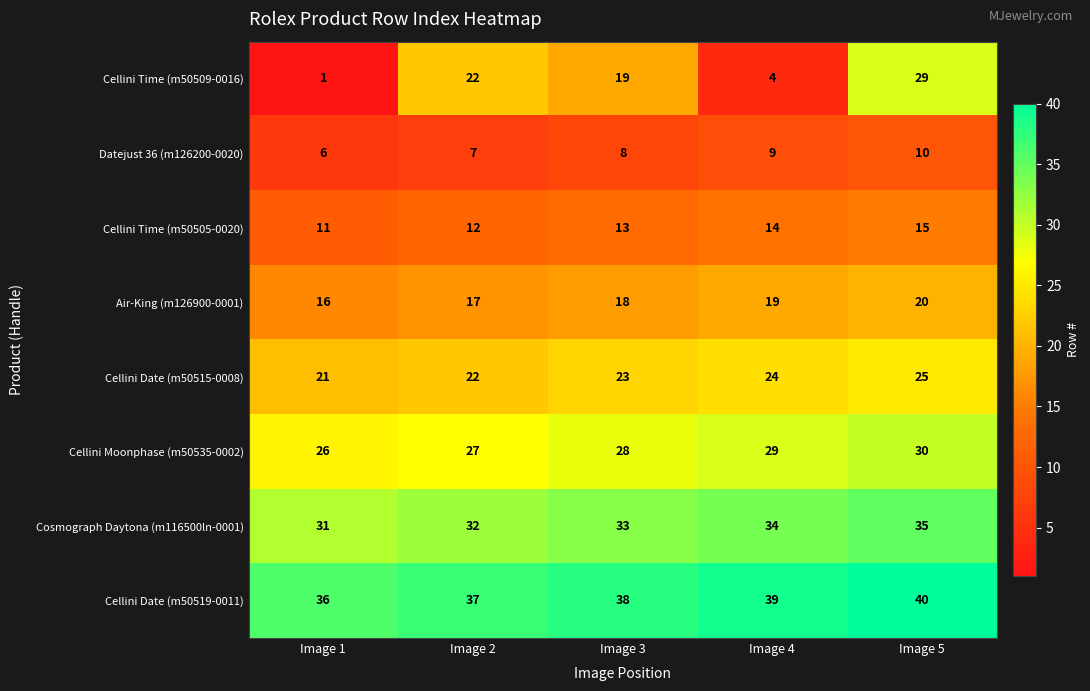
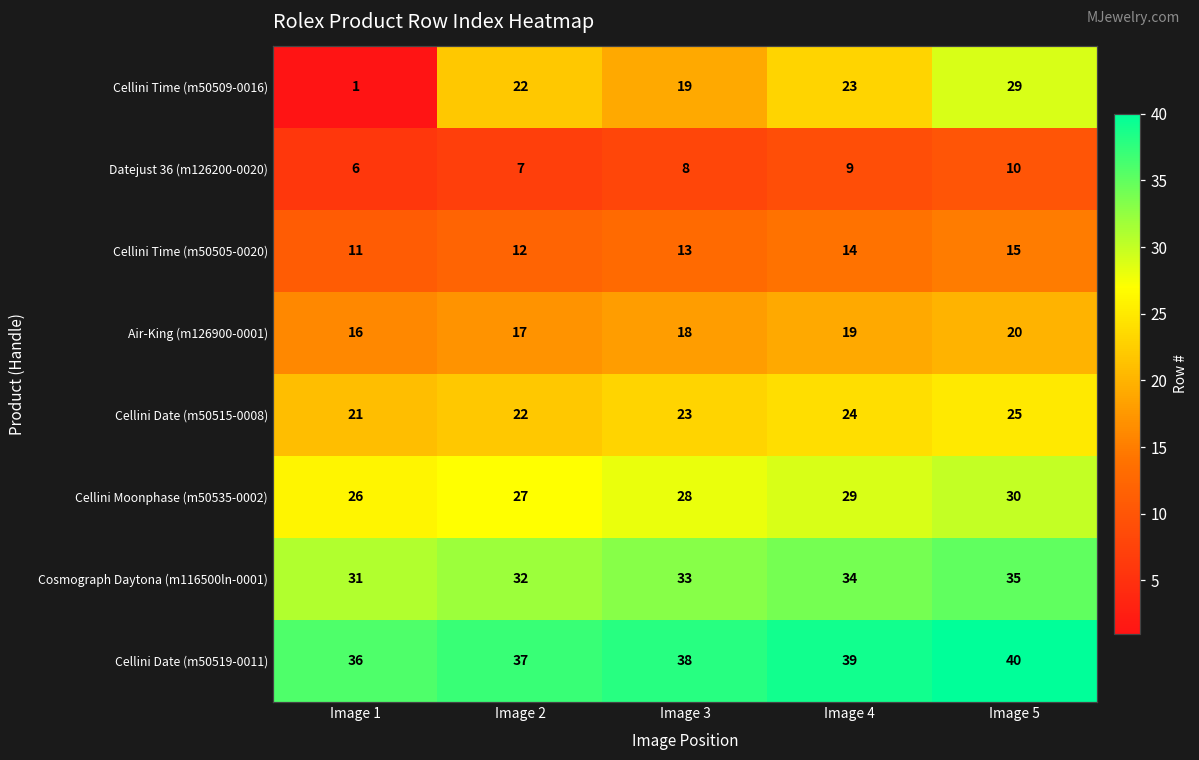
  {
    "Cellini Time (m50509-0016)": {
      "Image 1": 1,
      "Image 2": 22,
      "Image 3": 19,
-     "Image 4": 4,
+     "Image 4": 23,
      "Image 5": 29
    },
    "Datejust 36 (m126200-0020)": {
      "Image 1": 6,
      "Image 2": 7,
      "Image 3": 8,
      "Image 4": 9,
      "Image 5": 10
    },
    "Cellini Time (m50505-0020)": {
      "Image 1": 11,
      "Image 2": 12,
      "Image 3": 13,
      "Image 4": 14,
      "Image 5": 15
    },
    "Air-King (m126900-0001)": {
      "Image 1": 16,
      "Image 2": 17,
      "Image 3": 18,
      "Image 4": 19,
      "Image 5": 20
    },
    "Cellini Date (m50515-0008)": {
      "Image 1": 21,
      "Image 2": 22,
      "Image 3": 23,
      "Image 4": 24,
      "Image 5": 25
    },
    "Cellini Moonphase (m50535-0002)": {
      "Image 1": 26,
      "Image 2": 27,
      "Image 3": 28,
      "Image 4": 29,
      "Image 5": 30
    },
    "Cosmograph Daytona (m116500ln-0001)": {
      "Image 1": 31,
      "Image 2": 32,
      "Image 3": 33,
      "Image 4": 34,
      "Image 5": 35
    },
    "Cellini Date (m50519-0011)": {
      "Image 1": 36,
      "Image 2": 37,
      "Image 3": 38,
      "Image 4": 39,
      "Image 5": 40
    }
  }
